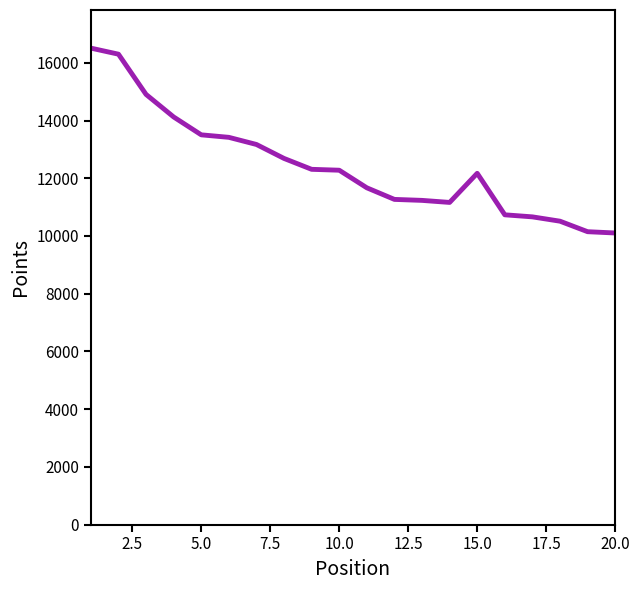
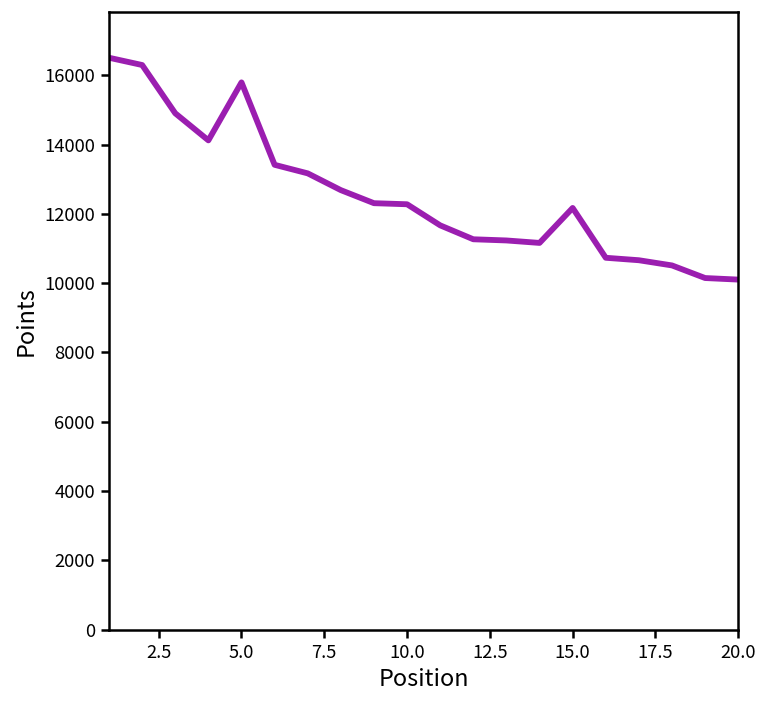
  {
-   "5.0": 13500,
+   "5.0": 15800,
    "10.0": 12300,
    "15.0": 12200,
    "20.0": 10100
  }
